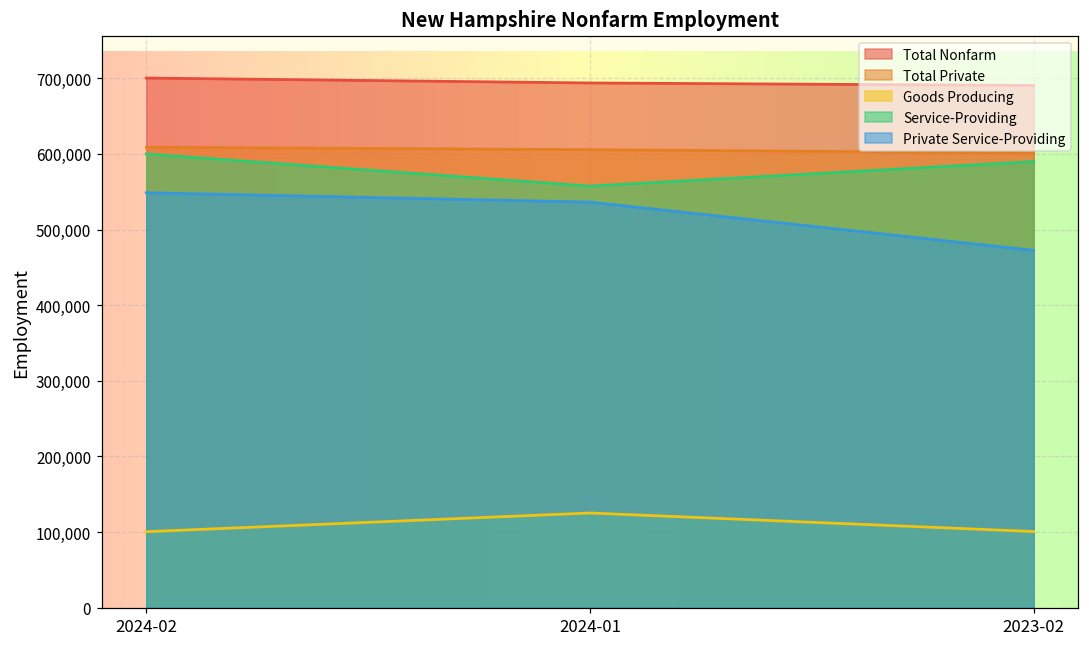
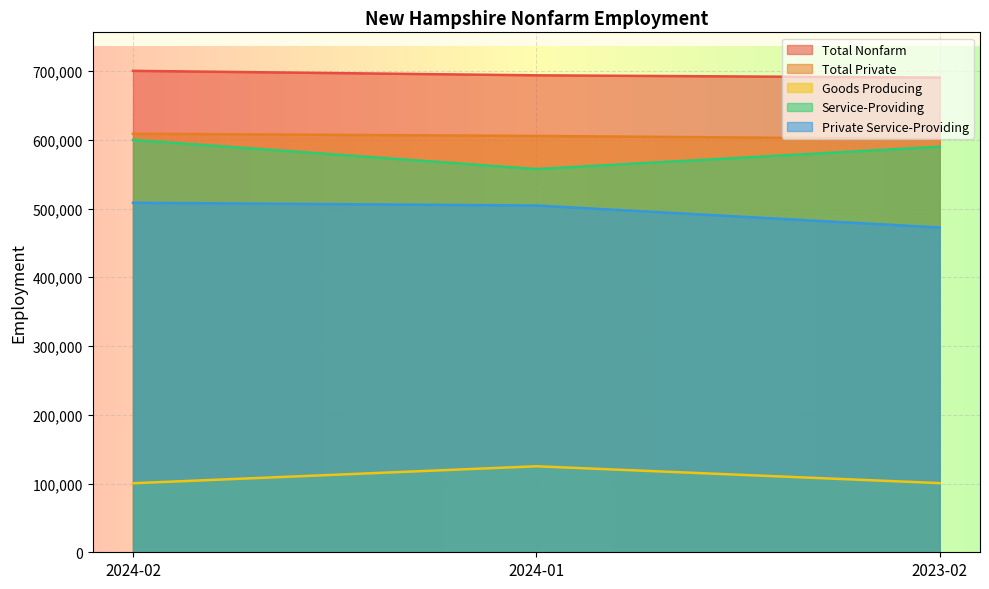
  {
    "Goods Producing": {
      "2024-02": "100,000",
      "2024-01": "130,000",
      "2023-02": "100,000"
    },
    "Service-Providing": {
      "2024-02": "600,000",
      "2024-01": "560,000",
      "2023-02": "590,000"
    },
    "Private Service-Providing": {
-     "2024-02": "550,000",
-     "2024-01": "540,000",
+     "2024-02": "510,000",
+     "2024-01": "500,000",
      "2023-02": "470,000"
    }
  }
